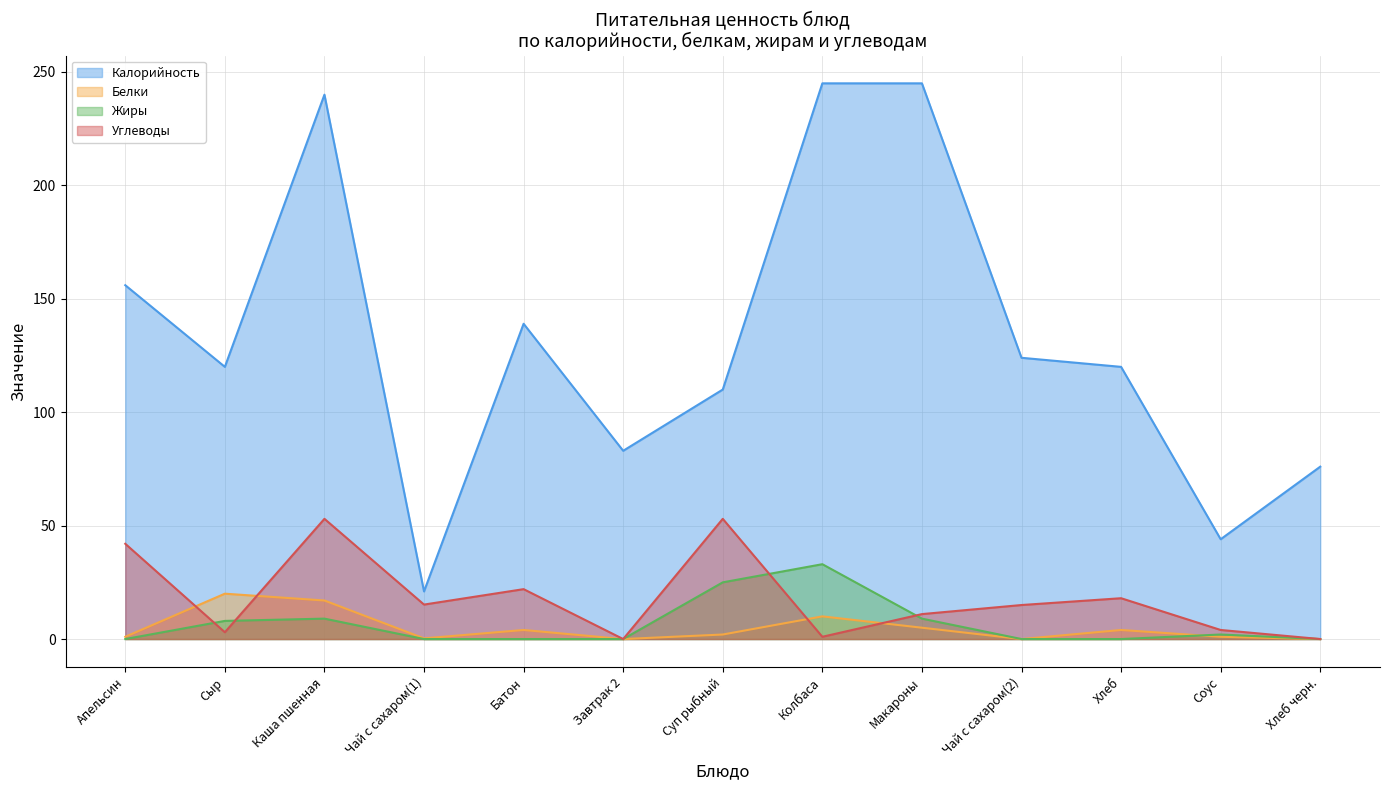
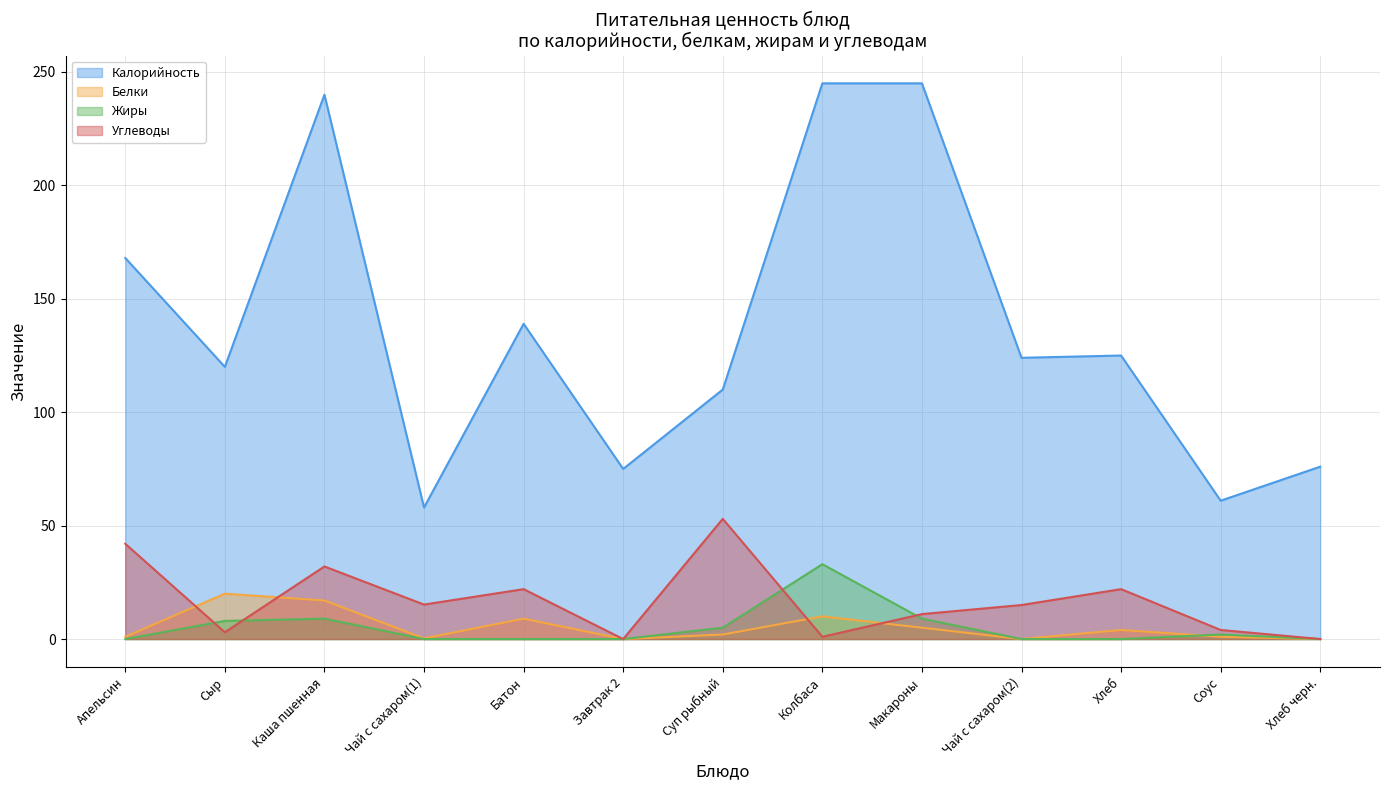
  {
    "Калорийность": {
-     "Апельсин": 156,
+     "Апельсин": 168,
      "Сыр": 120,
      "Каша пшенная": 240,
-     "Чай с сахаром(1)": 21,
+     "Чай с сахаром(1)": 58,
      "Батон": 139,
-     "Завтрак 2": 83,
+     "Завтрак 2": 75,
      "Суп рыбный": 110,
      "Колбаса": 245,
      "Макароны": 245,
      "Чай с сахаром(2)": 124,
-     "Хлеб": 120,
-     "Соус": 44,
+     "Хлеб": 125,
+     "Соус": 61,
      "Хлеб черн.": 76
    },
    "Белки": {
      "Сыр": 20,
      "Каша пшенная": 17,
-     "Батон": 4,
+     "Батон": 9,
      "Суп рыбный": 2,
      "Колбаса": 10,
      "Макароны": 5,
      "Хлеб": 4
    },
    "Жиры": {
      "Сыр": 8,
      "Каша пшенная": 9,
      "Батон": 0,
-     "Суп рыбный": 25,
+     "Суп рыбный": 5,
      "Колбаса": 33,
      "Макароны": 9,
      "Хлеб": 0
    },
    "Углеводы": {
      "Апельсин": 42,
      "Сыр": 3,
-     "Каша пшенная": 53,
+     "Каша пшенная": 32,
      "Чай с сахаром(1)": 15,
      "Батон": 22,
      "Суп рыбный": 53,
      "Колбаса": 1,
      "Макароны": 11,
      "Чай с сахаром(2)": 15,
-     "Хлеб": 18,
+     "Хлеб": 22,
      "Соус": 4
    }
  }
